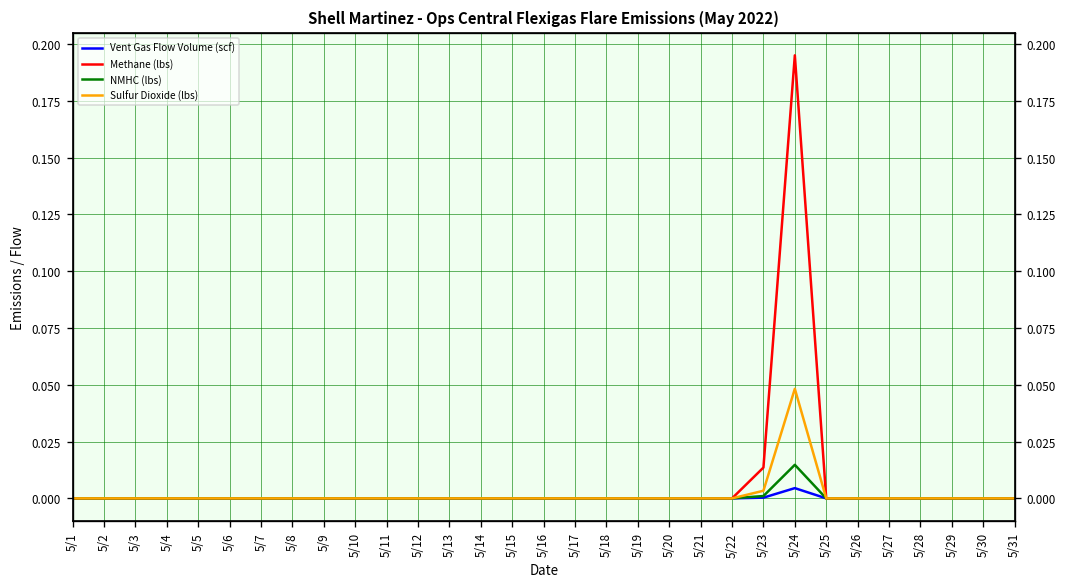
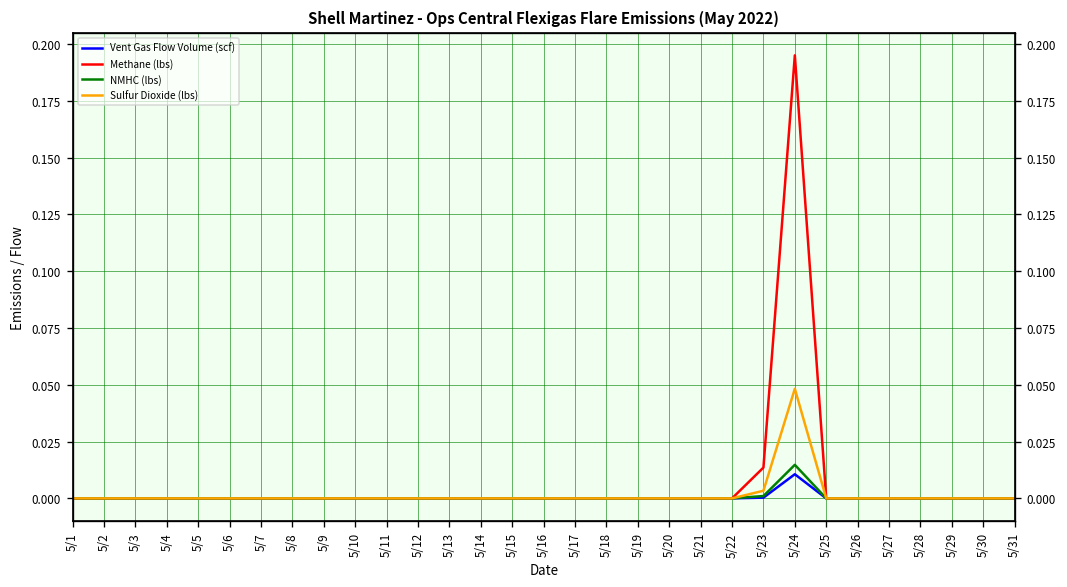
  {
    "Vent Gas Flow Volume (scf)": {
-     "5/24": 0.005
+     "5/24": 0.011
    },
    "Methane (lbs)": {
      "5/23": 0.014,
      "5/24": 0.195
    },
    "NMHC (lbs)": {
      "5/24": 0.015
    },
    "Sulfur Dioxide (lbs)": {
      "5/23": 0.003,
      "5/24": 0.048
    }
  }
